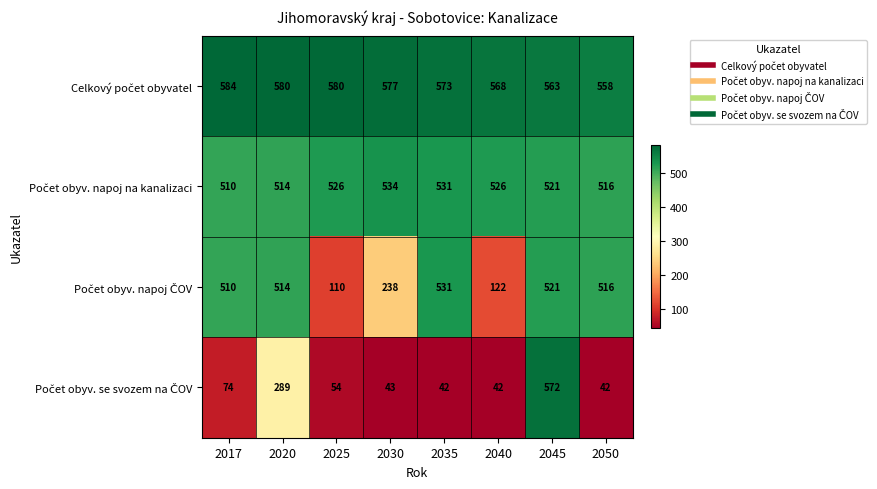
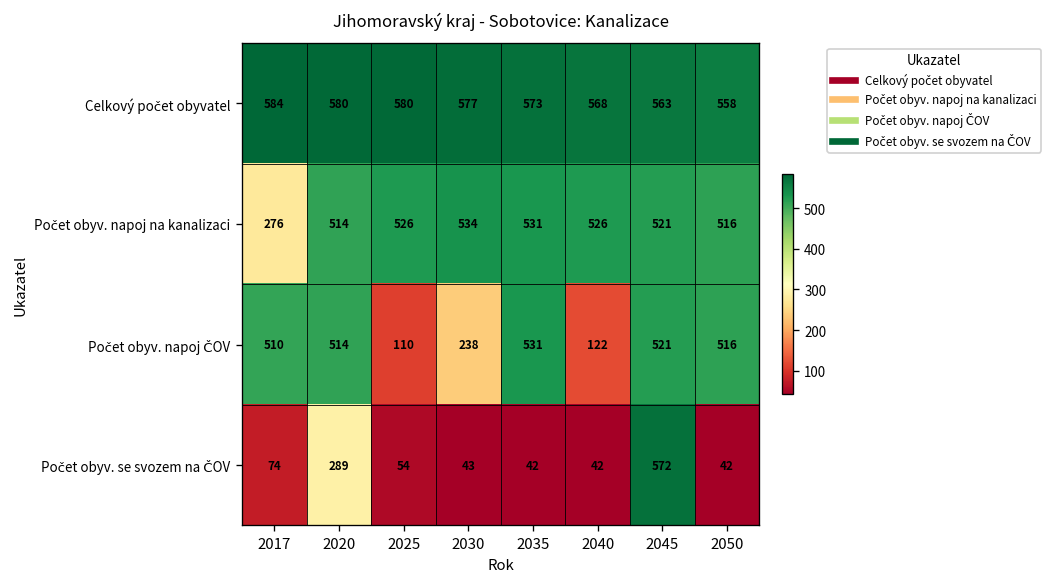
  {
    "Celkový počet obyvatel": {
      "2017": 584,
      "2020": 580,
      "2025": 580,
      "2030": 577,
      "2035": 573,
      "2040": 568,
      "2045": 563,
      "2050": 558
    },
    "Počet obyv. napoj na kanalizaci": {
-     "2017": 510,
+     "2017": 276,
      "2020": 514,
      "2025": 526,
      "2030": 534,
      "2035": 531,
      "2040": 526,
      "2045": 521,
      "2050": 516
    },
    "Počet obyv. napoj ČOV": {
      "2017": 510,
      "2020": 514,
      "2025": 110,
      "2030": 238,
      "2035": 531,
      "2040": 122,
      "2045": 521,
      "2050": 516
    },
    "Počet obyv. se svozem na ČOV": {
      "2017": 74,
      "2020": 289,
      "2025": 54,
      "2030": 43,
      "2035": 42,
      "2040": 42,
      "2045": 572,
      "2050": 42
    }
  }
